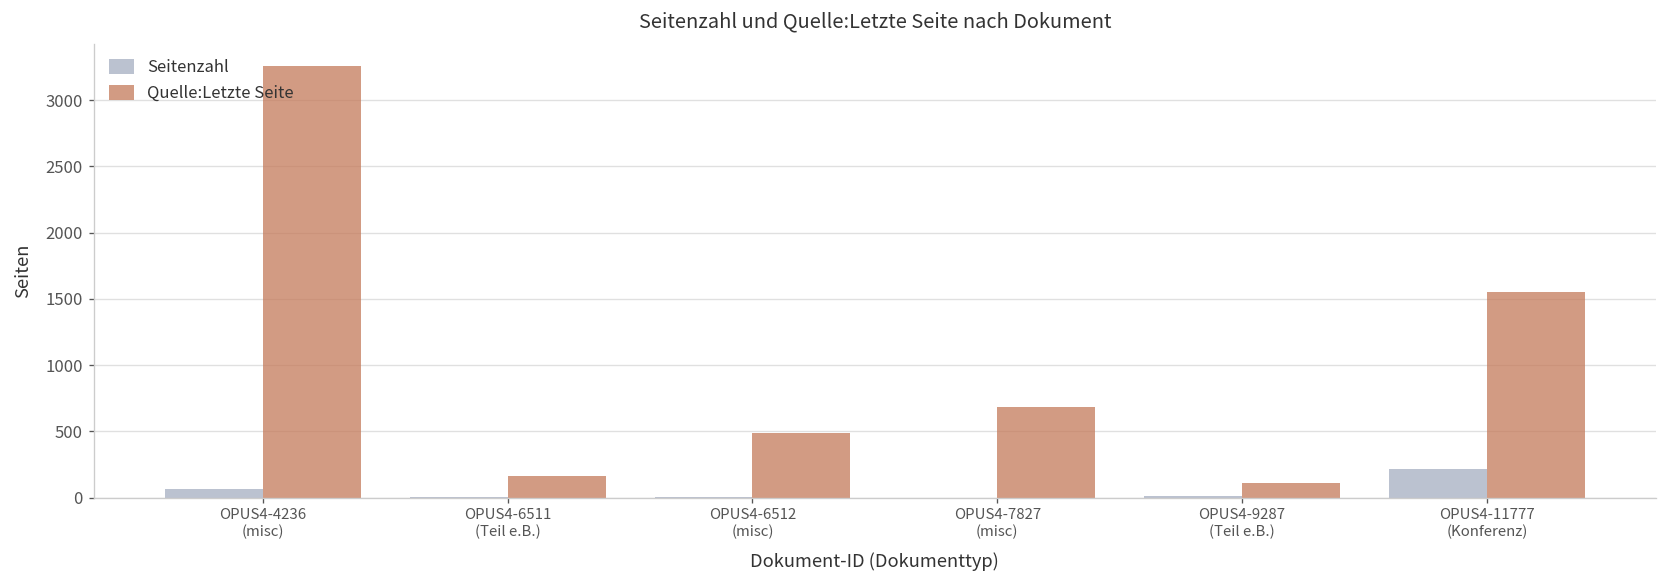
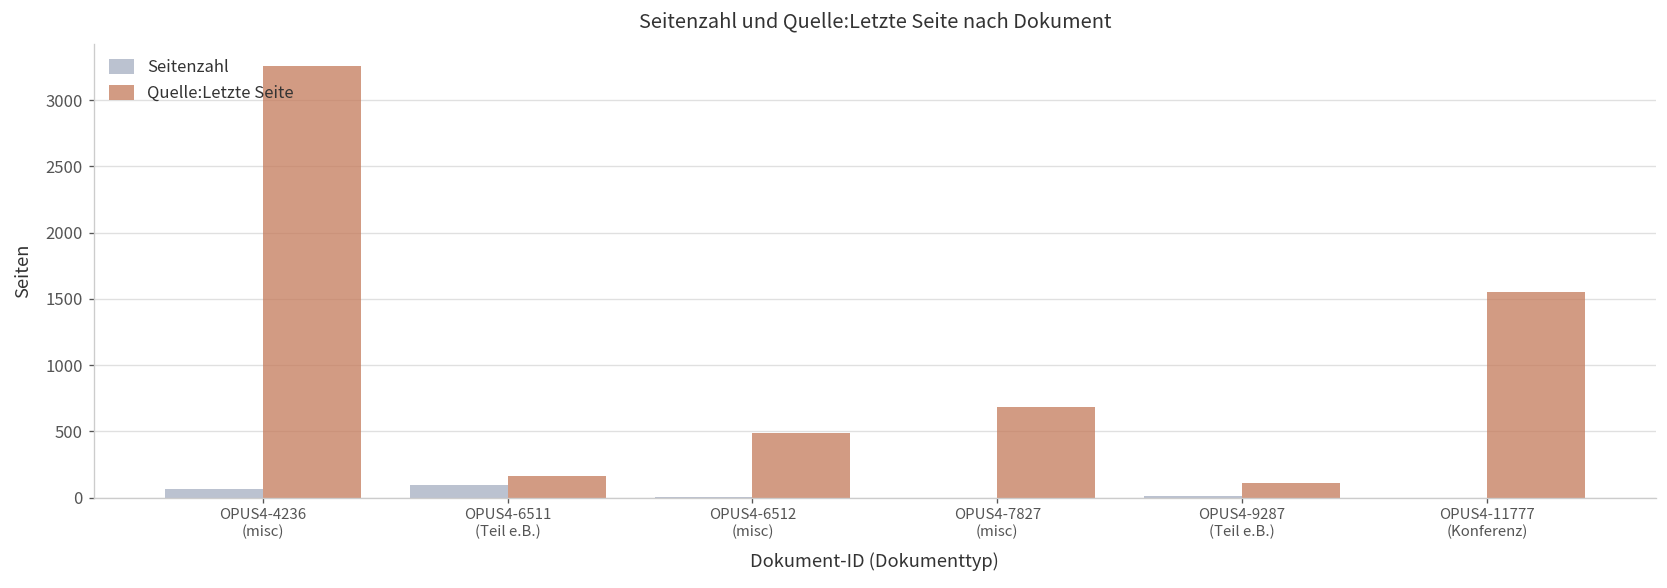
  {
    "Seitenzahl": {
      "OPUS4-4236 (misc)": 60,
-     "OPUS4-6511 (Teil e.B.)": 10,
+     "OPUS4-6511 (Teil e.B.)": 100,
      "OPUS4-7827 (misc)": 0,
-     "OPUS4-11777 (Konferenz)": 220
+     "OPUS4-11777 (Konferenz)": 0
    },
    "Quelle:Letzte Seite": {
      "OPUS4-4236 (misc)": 3260,
      "OPUS4-6511 (Teil e.B.)": 160,
      "OPUS4-6512 (misc)": 490,
      "OPUS4-7827 (misc)": 680,
      "OPUS4-9287 (Teil e.B.)": 110,
      "OPUS4-11777 (Konferenz)": 1550
    }
  }
